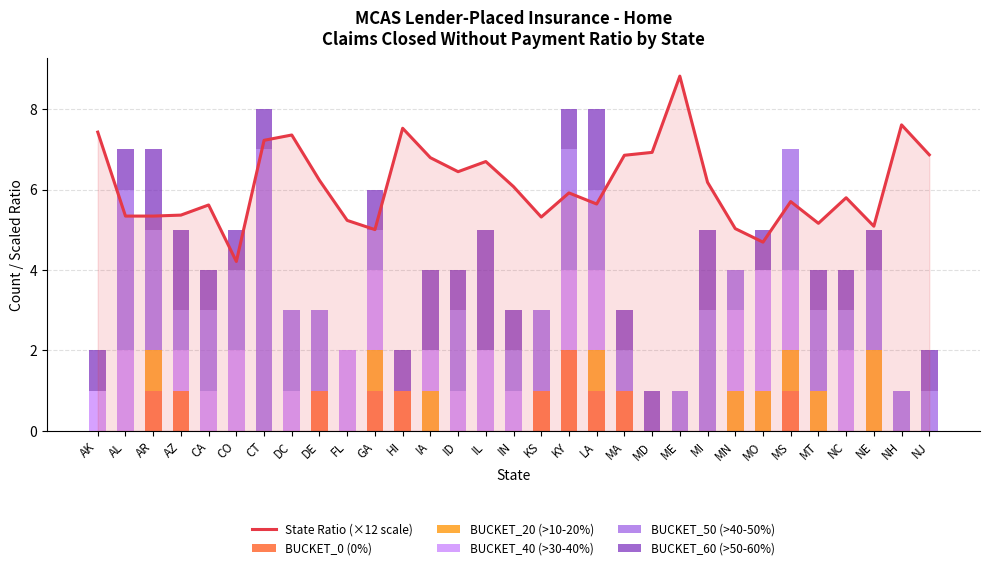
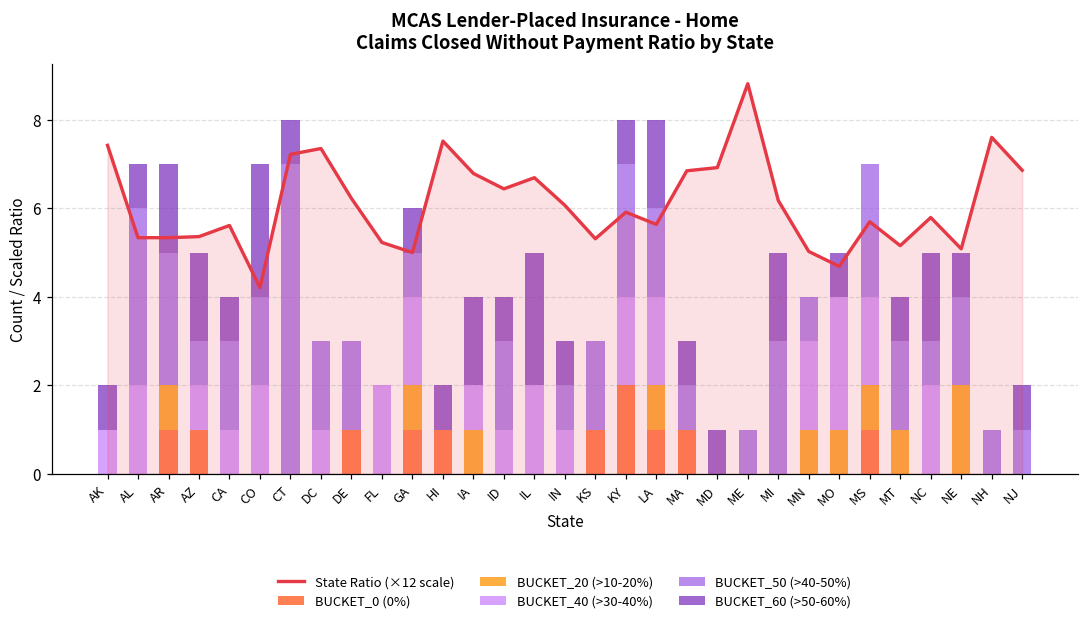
  {
    "BUCKET_50 (>40-50%)": {
      "AK": 0,
      "AL": 4,
      "AR": 3,
      "AZ": 1,
      "CA": 2,
      "CO": 2,
      "CT": 7,
      "DC": 2,
      "DE": 2,
      "FL": 0,
      "GA": 1,
      "HI": 0,
      "IA": 0,
      "ID": 2,
      "IL": 0,
      "IN": 1,
      "KS": 2,
      "KY": 3,
      "LA": 2,
      "MA": 1,
      "MD": 0,
      "ME": 1,
      "MI": 3,
      "MN": 1,
      "MO": 0,
      "MS": 3,
      "MT": 2,
      "NC": 1,
      "NE": 2,
      "NH": 1,
      "NJ": 1
    },
    "BUCKET_60 (>50-60%)": {
      "AK": 1,
      "AL": 1,
      "AR": 2,
      "AZ": 2,
      "CA": 1,
-     "CO": 1,
+     "CO": 3,
      "CT": 1,
      "DC": 0,
      "DE": 0,
      "FL": 0,
      "GA": 1,
      "HI": 1,
      "IA": 2,
      "ID": 1,
      "IL": 3,
      "IN": 1,
      "KS": 0,
      "KY": 1,
      "LA": 2,
      "MA": 1,
      "MD": 1,
      "ME": 0,
      "MI": 2,
      "MN": 0,
      "MO": 1,
      "MS": 0,
      "MT": 1,
-     "NC": 1,
+     "NC": 2,
      "NE": 1,
      "NH": 0,
      "NJ": 1
    }
  }
